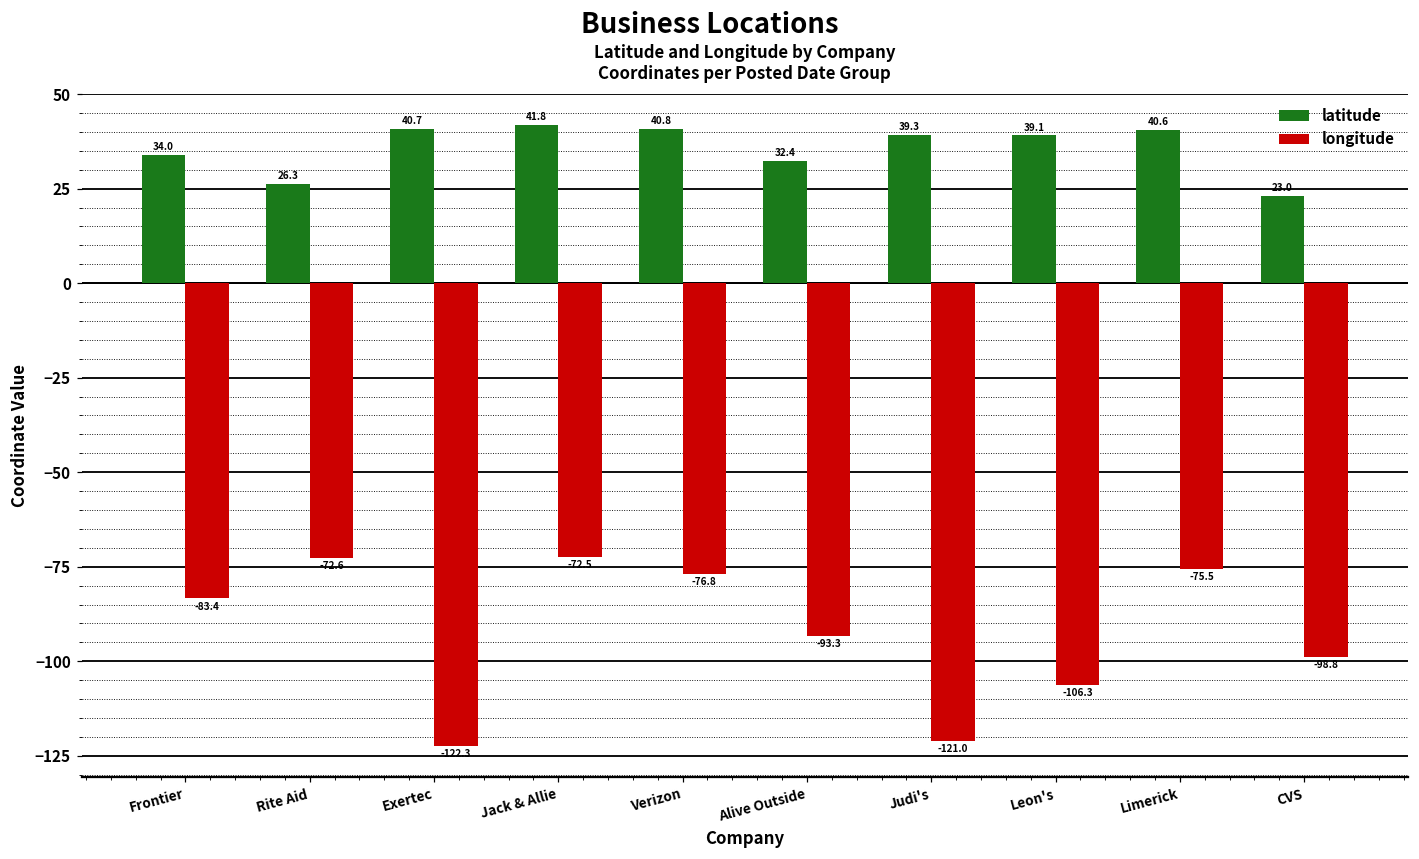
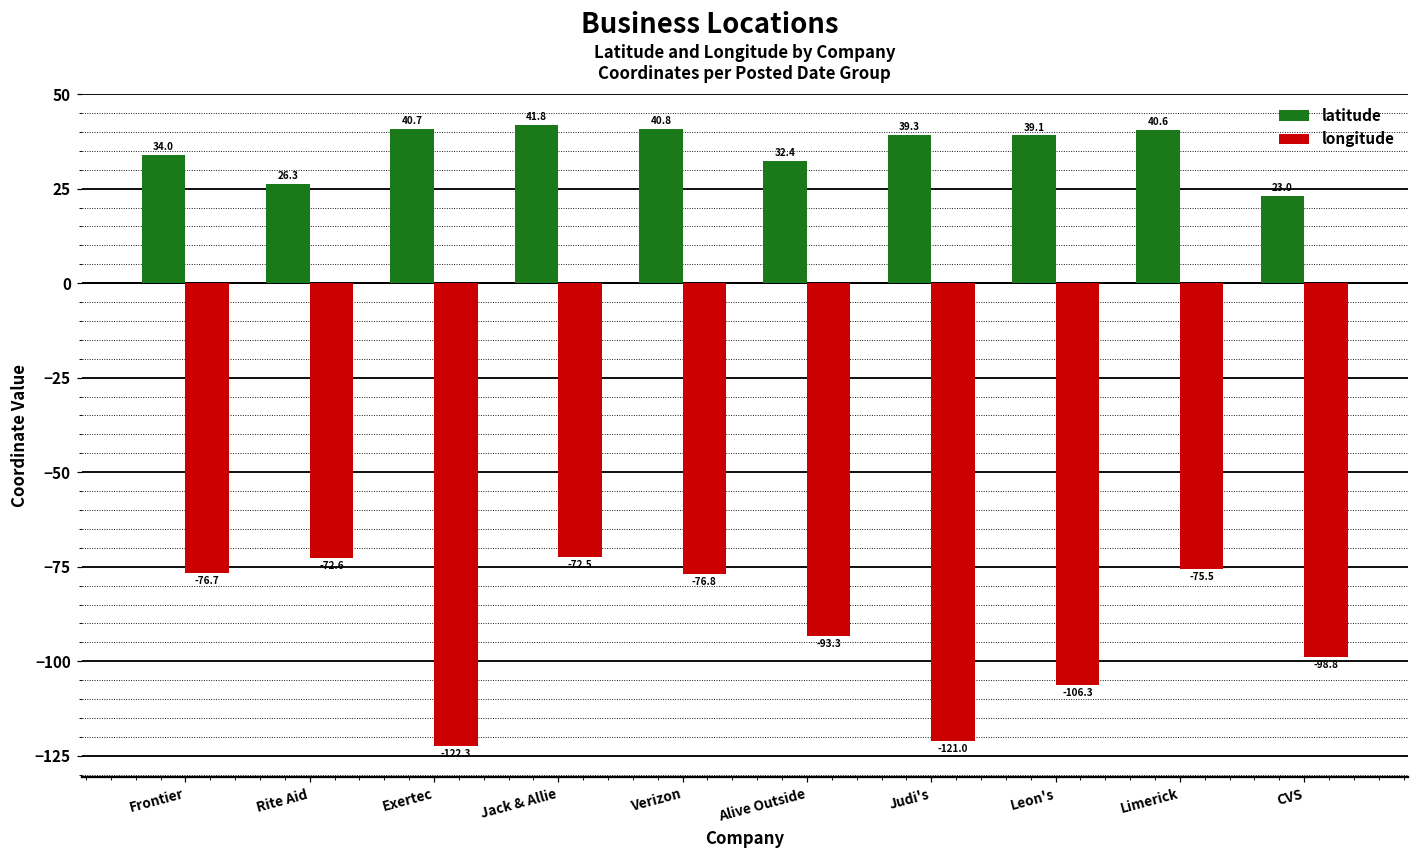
  {
    "latitude": {
      "Frontier": 34.0,
      "Rite Aid": 26.3,
      "Exertec": 40.7,
      "Jack & Allie": 41.8,
      "Verizon": 40.8,
      "Alive Outside": 32.4,
      "Judi's": 39.3,
      "Leon's": 39.1,
      "Limerick": 40.6,
      "CVS": 23.0
    },
    "longitude": {
-     "Frontier": -83.4,
+     "Frontier": -76.7,
      "Rite Aid": -72.6,
      "Exertec": -122.3,
      "Jack & Allie": -72.5,
      "Verizon": -76.8,
      "Alive Outside": -93.3,
      "Judi's": -121.0,
      "Leon's": -106.3,
      "Limerick": -75.5,
      "CVS": -98.8
    }
  }
